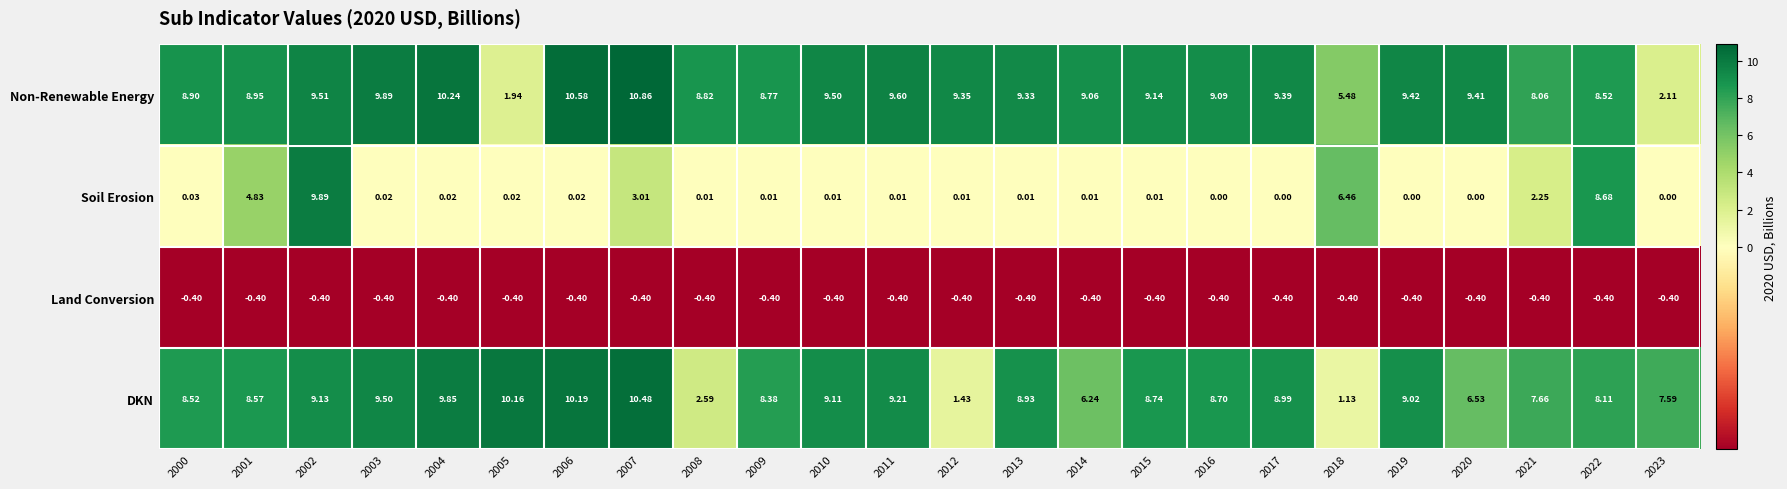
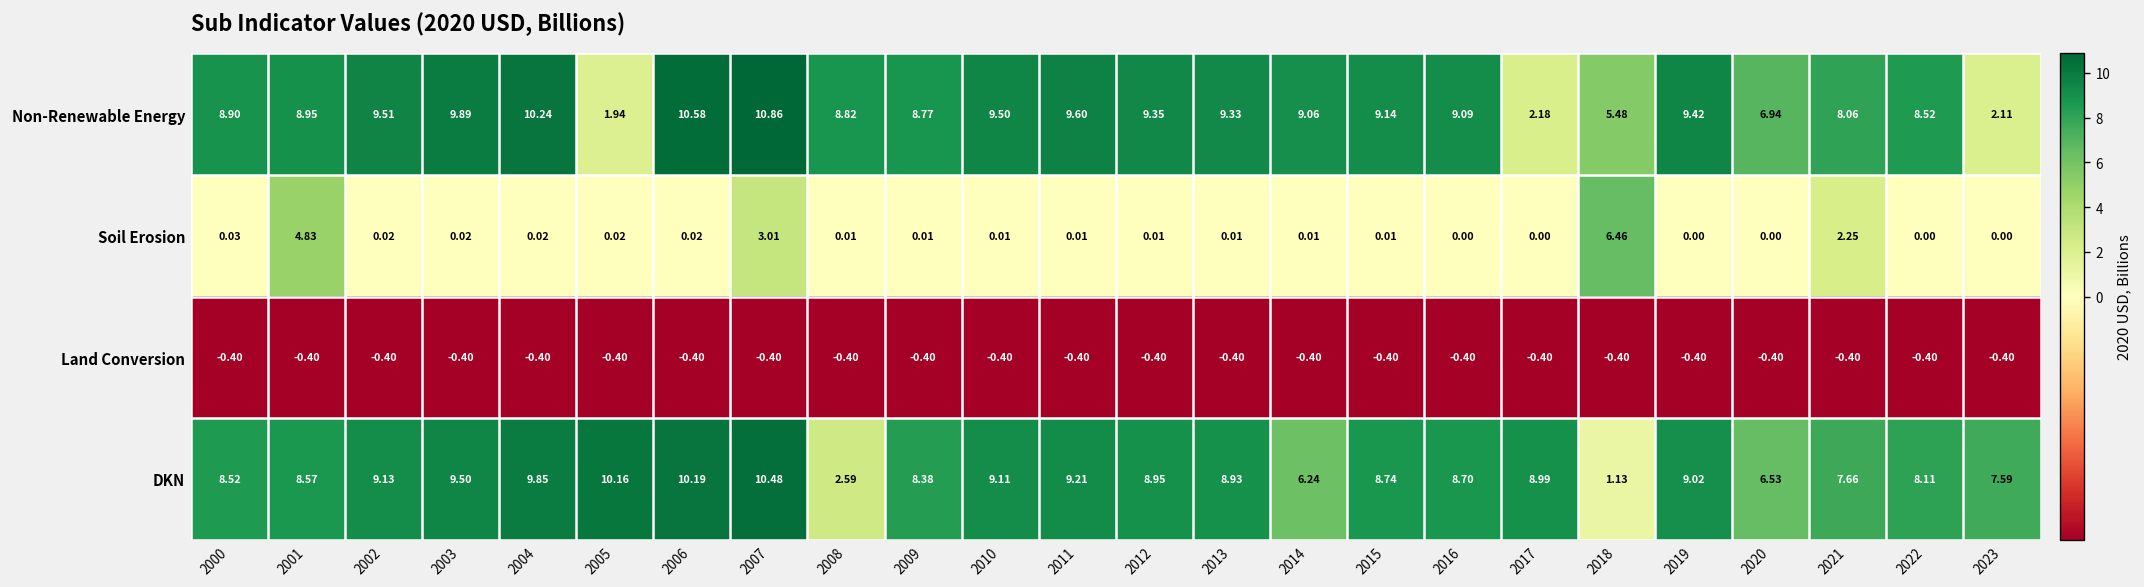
  {
    "Non-Renewable Energy": {
      "2000": 8.90,
      "2001": 8.95,
      "2002": 9.51,
      "2003": 9.89,
      "2004": 10.24,
      "2005": 1.94,
      "2006": 10.58,
      "2007": 10.86,
      "2008": 8.82,
      "2009": 8.77,
      "2010": 9.50,
      "2011": 9.60,
      "2012": 9.35,
      "2013": 9.33,
      "2014": 9.06,
      "2015": 9.14,
      "2016": 9.09,
-     "2017": 9.39,
+     "2017": 2.18,
      "2018": 5.48,
      "2019": 9.42,
-     "2020": 9.41,
+     "2020": 6.94,
      "2021": 8.06,
      "2022": 8.52,
      "2023": 2.11
    },
    "Soil Erosion": {
      "2000": 0.03,
      "2001": 4.83,
-     "2002": 9.89,
+     "2002": 0.02,
      "2003": 0.02,
      "2004": 0.02,
      "2005": 0.02,
      "2006": 0.02,
      "2007": 3.01,
      "2008": 0.01,
      "2009": 0.01,
      "2010": 0.01,
      "2011": 0.01,
      "2012": 0.01,
      "2013": 0.01,
      "2014": 0.01,
      "2015": 0.01,
      "2016": 0.00,
      "2017": 0.00,
      "2018": 6.46,
      "2019": 0.00,
      "2020": 0.00,
      "2021": 2.25,
-     "2022": 8.68,
+     "2022": 0.00,
      "2023": 0.00
    },
    "Land Conversion": {
      "2000": -0.40,
      "2001": -0.40,
      "2002": -0.40,
      "2003": -0.40,
      "2004": -0.40,
      "2005": -0.40,
      "2006": -0.40,
      "2007": -0.40,
      "2008": -0.40,
      "2009": -0.40,
      "2010": -0.40,
      "2011": -0.40,
      "2012": -0.40,
      "2013": -0.40,
      "2014": -0.40,
      "2015": -0.40,
      "2016": -0.40,
      "2017": -0.40,
      "2018": -0.40,
      "2019": -0.40,
      "2020": -0.40,
      "2021": -0.40,
      "2022": -0.40,
      "2023": -0.40
    },
    "DKN": {
      "2000": 8.52,
      "2001": 8.57,
      "2002": 9.13,
      "2003": 9.50,
      "2004": 9.85,
      "2005": 10.16,
      "2006": 10.19,
      "2007": 10.48,
      "2008": 2.59,
      "2009": 8.38,
      "2010": 9.11,
      "2011": 9.21,
-     "2012": 1.43,
+     "2012": 8.95,
      "2013": 8.93,
      "2014": 6.24,
      "2015": 8.74,
      "2016": 8.70,
      "2017": 8.99,
      "2018": 1.13,
      "2019": 9.02,
      "2020": 6.53,
      "2021": 7.66,
      "2022": 8.11,
      "2023": 7.59
    }
  }
